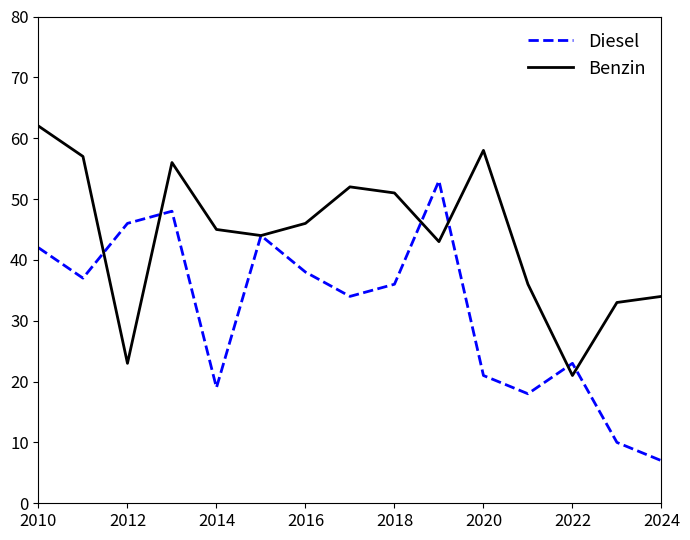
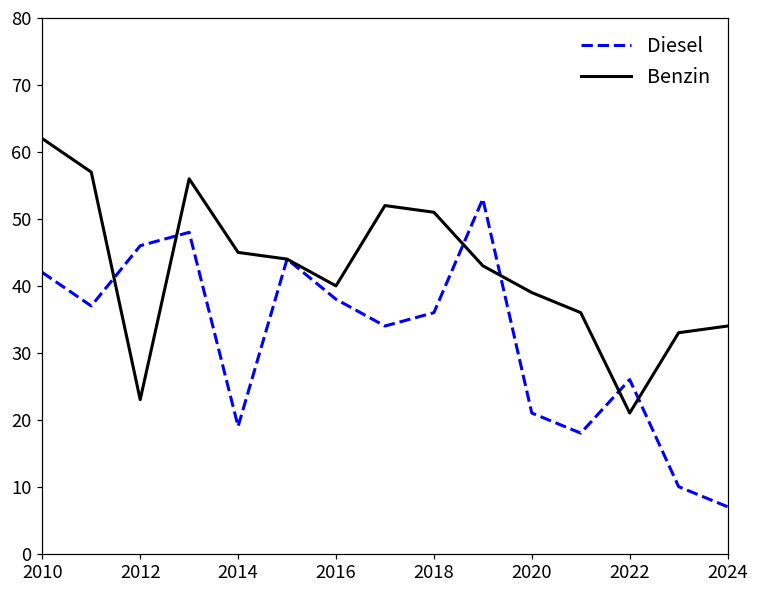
  {
    "Diesel": {
      "2010": 42,
      "2012": 46,
      "2014": 19,
      "2016": 38,
      "2018": 36,
      "2020": 21,
-     "2022": 23,
+     "2022": 26,
      "2024": 7
    },
    "Benzin": {
      "2010": 62,
      "2012": 23,
      "2014": 45,
-     "2016": 46,
+     "2016": 40,
      "2018": 51,
-     "2020": 58,
+     "2020": 39,
      "2022": 21,
      "2024": 34
    }
  }
